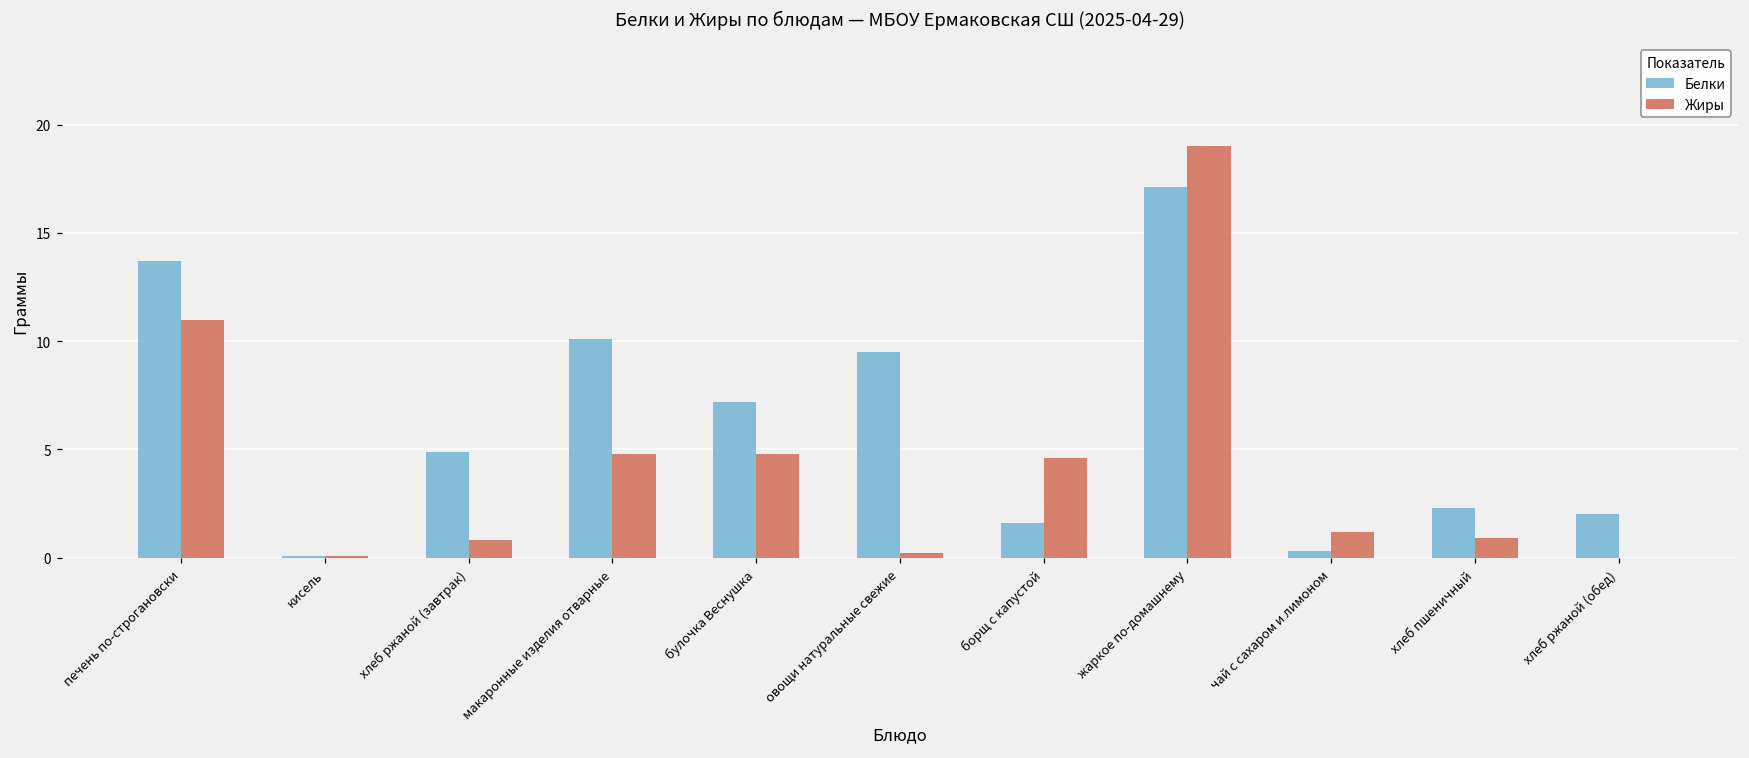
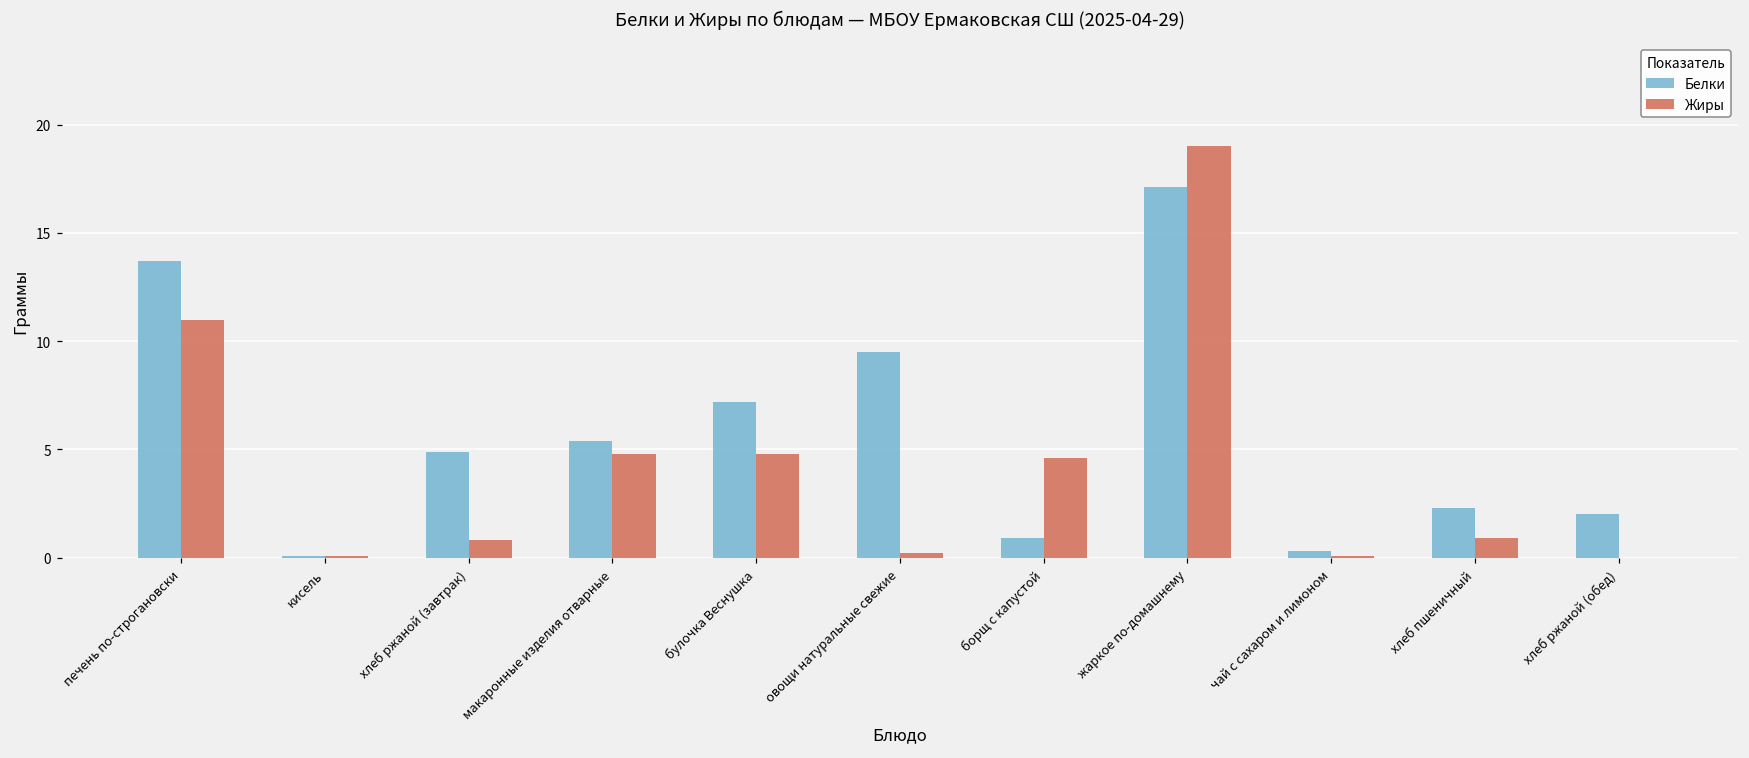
  {
    "Белки": {
      "печень по-строгановски": 13.7,
      "хлеб ржаной (завтрак)": 4.9,
-     "макаронные изделия отварные": 10.1,
+     "макаронные изделия отварные": 5.4,
      "булочка Веснушка": 7.2,
      "овощи натуральные свежие": 9.5,
-     "борщ с капустой": 1.6,
+     "борщ с капустой": 0.9,
      "жаркое по-домашнему": 17.1,
      "чай с сахаром и лимоном": 0.3,
      "хлеб пшеничный": 2.3,
      "хлеб ржаной (обед)": 2.0
    },
    "Жиры": {
      "печень по-строгановски": 11.0,
      "хлеб ржаной (завтрак)": 0.8,
      "макаронные изделия отварные": 4.8,
      "булочка Веснушка": 4.8,
      "овощи натуральные свежие": 0.2,
      "борщ с капустой": 4.6,
      "жаркое по-домашнему": 19.0,
-     "чай с сахаром и лимоном": 1.2,
+     "чай с сахаром и лимоном": 0.1,
      "хлеб пшеничный": 0.9,
      "хлеб ржаной (обед)": 0.0
    }
  }
